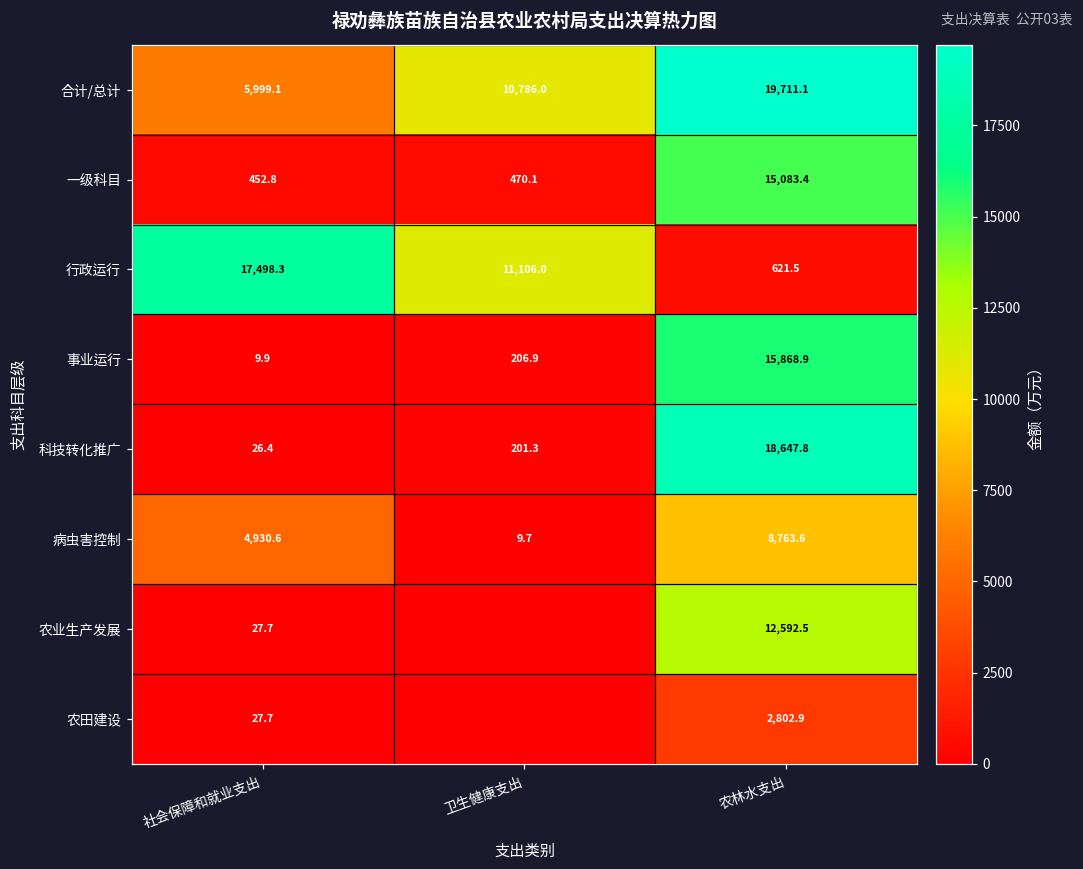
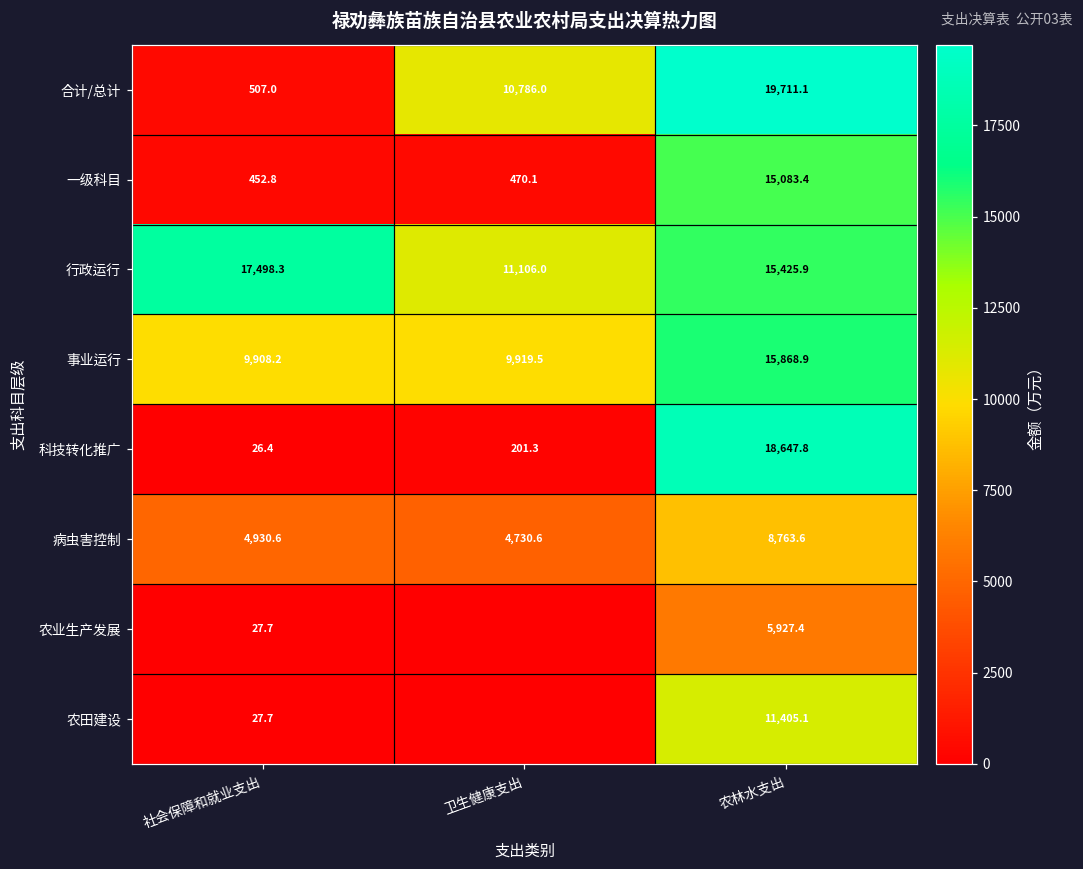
  {
    "合计/总计": {
-     "社会保障和就业支出": "5,999.1",
+     "社会保障和就业支出": "507.0",
      "卫生健康支出": "10,786.0",
      "农林水支出": "19,711.1"
    },
    "一级科目": {
      "社会保障和就业支出": "452.8",
      "卫生健康支出": "470.1",
      "农林水支出": "15,083.4"
    },
    "行政运行": {
      "社会保障和就业支出": "17,498.3",
      "卫生健康支出": "11,106.0",
-     "农林水支出": "621.5"
+     "农林水支出": "15,425.9"
    },
    "事业运行": {
-     "社会保障和就业支出": "9.9",
-     "卫生健康支出": "206.9",
+     "社会保障和就业支出": "9,908.2",
+     "卫生健康支出": "9,919.5",
      "农林水支出": "15,868.9"
    },
    "科技转化推广": {
      "社会保障和就业支出": "26.4",
      "卫生健康支出": "201.3",
      "农林水支出": "18,647.8"
    },
    "病虫害控制": {
      "社会保障和就业支出": "4,930.6",
-     "卫生健康支出": "9.7",
+     "卫生健康支出": "4,730.6",
      "农林水支出": "8,763.6"
    },
    "农业生产发展": {
      "社会保障和就业支出": "27.7",
-     "农林水支出": "12,592.5"
+     "农林水支出": "5,927.4"
    },
    "农田建设": {
      "社会保障和就业支出": "27.7",
-     "农林水支出": "2,802.9"
+     "农林水支出": "11,405.1"
    }
  }
